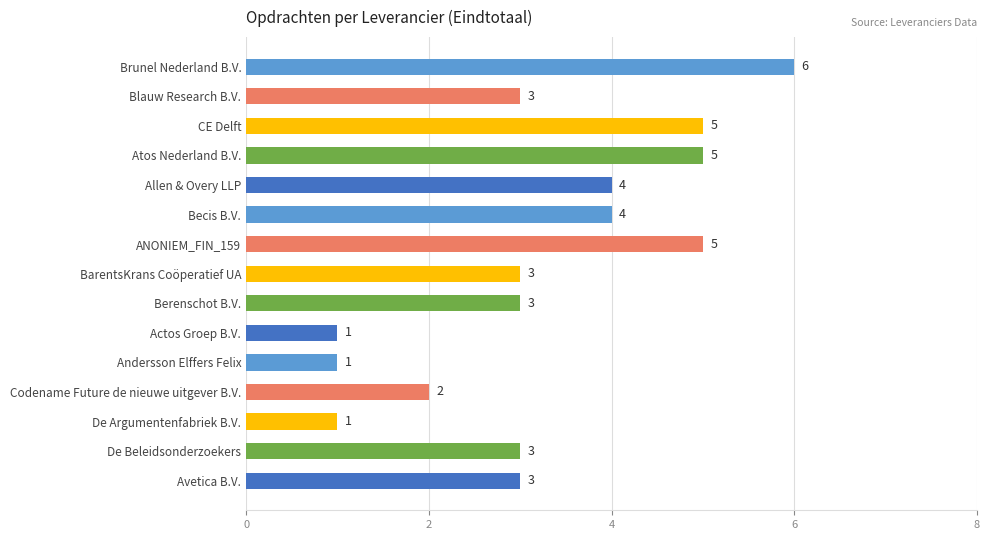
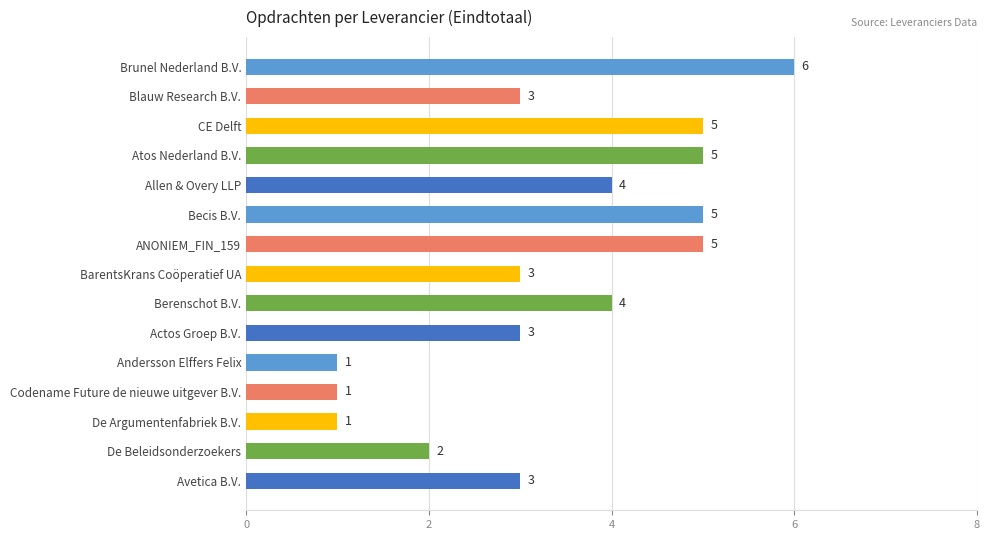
  {
    "Brunel Nederland B.V.": 6,
    "Blauw Research B.V.": 3,
    "CE Delft": 5,
    "Atos Nederland B.V.": 5,
    "Allen & Overy LLP": 4,
-   "Becis B.V.": 4,
+   "Becis B.V.": 5,
    "ANONIEM_FIN_159": 5,
    "BarentsKrans Coöperatief UA": 3,
-   "Berenschot B.V.": 3,
-   "Actos Groep B.V.": 1,
+   "Berenschot B.V.": 4,
+   "Actos Groep B.V.": 3,
    "Andersson Elffers Felix": 1,
-   "Codename Future de nieuwe uitgever B.V.": 2,
+   "Codename Future de nieuwe uitgever B.V.": 1,
    "De Argumentenfabriek B.V.": 1,
-   "De Beleidsonderzoekers": 3,
+   "De Beleidsonderzoekers": 2,
    "Avetica B.V.": 3
  }
